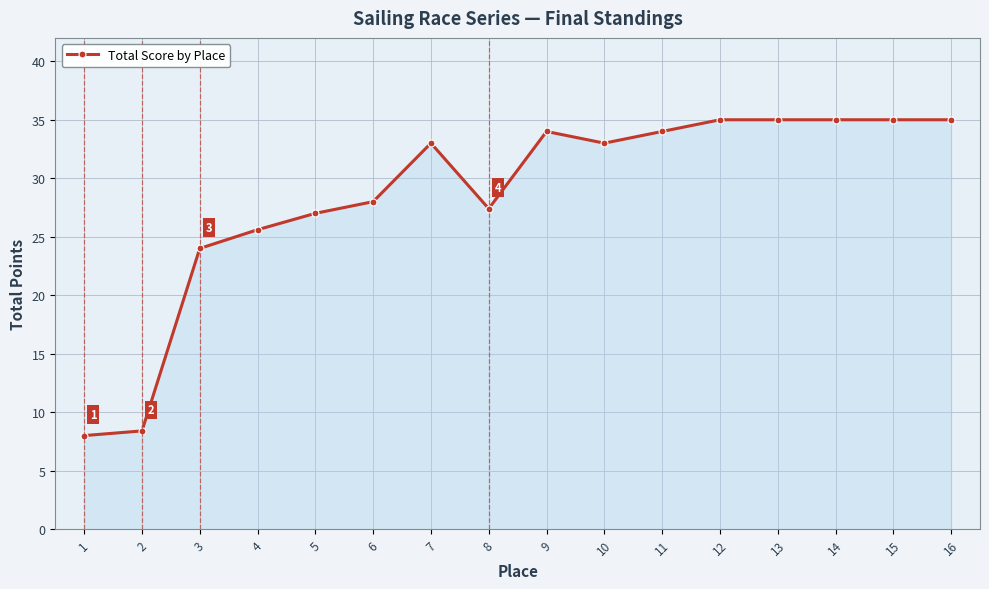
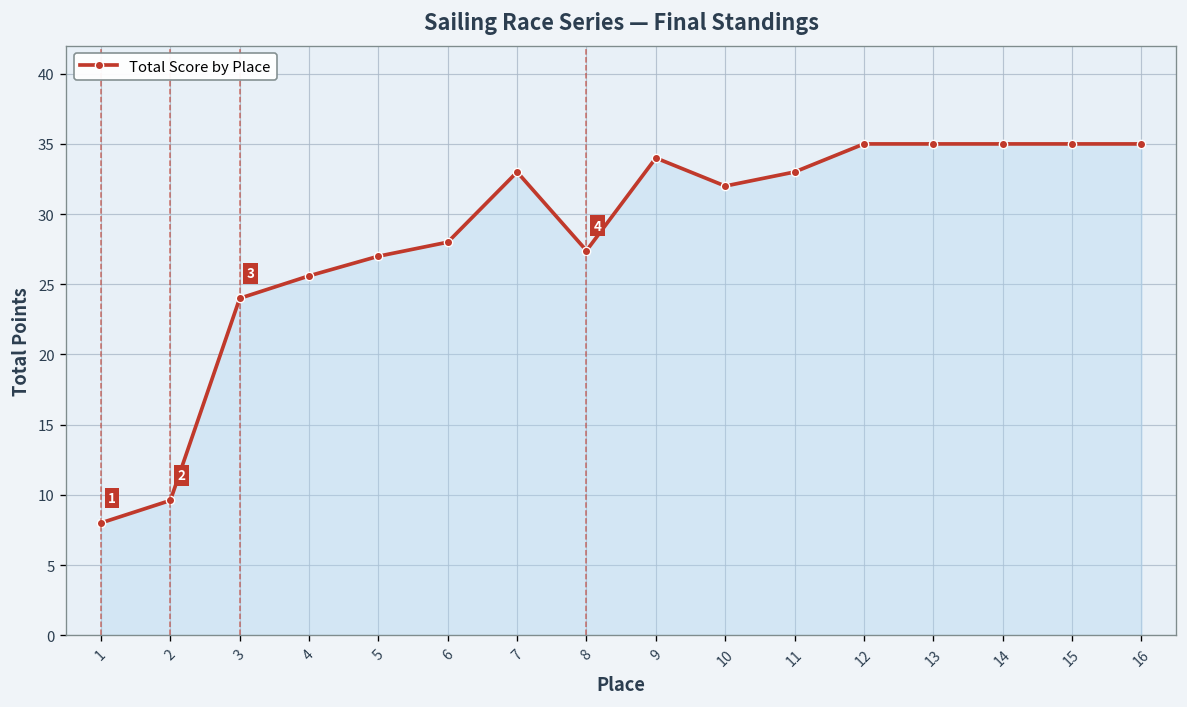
  {
-   "2": 8.4,
+   "2": 9.6,
    "4": 25.6,
    "5": 27.0,
    "6": 28.0,
    "7": 33.0,
    "9": 34.0,
-   "10": 33,
-   "11": 34,
+   "10": 32,
+   "11": 33,
    "12": 35.0,
    "13": 35.0,
    "14": 35.0,
    "15": 35.0,
    "16": 35.0
  }
